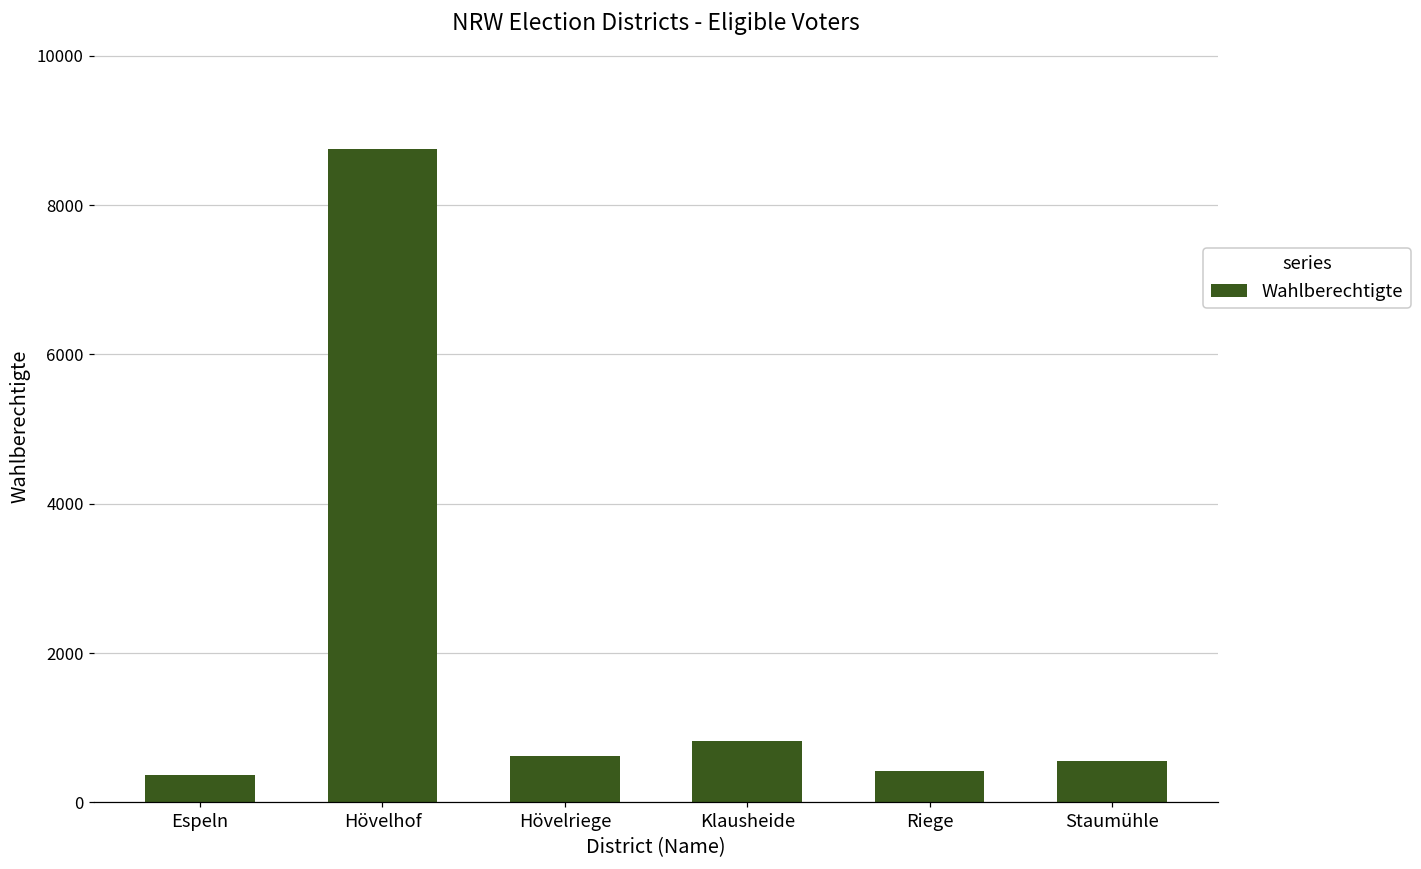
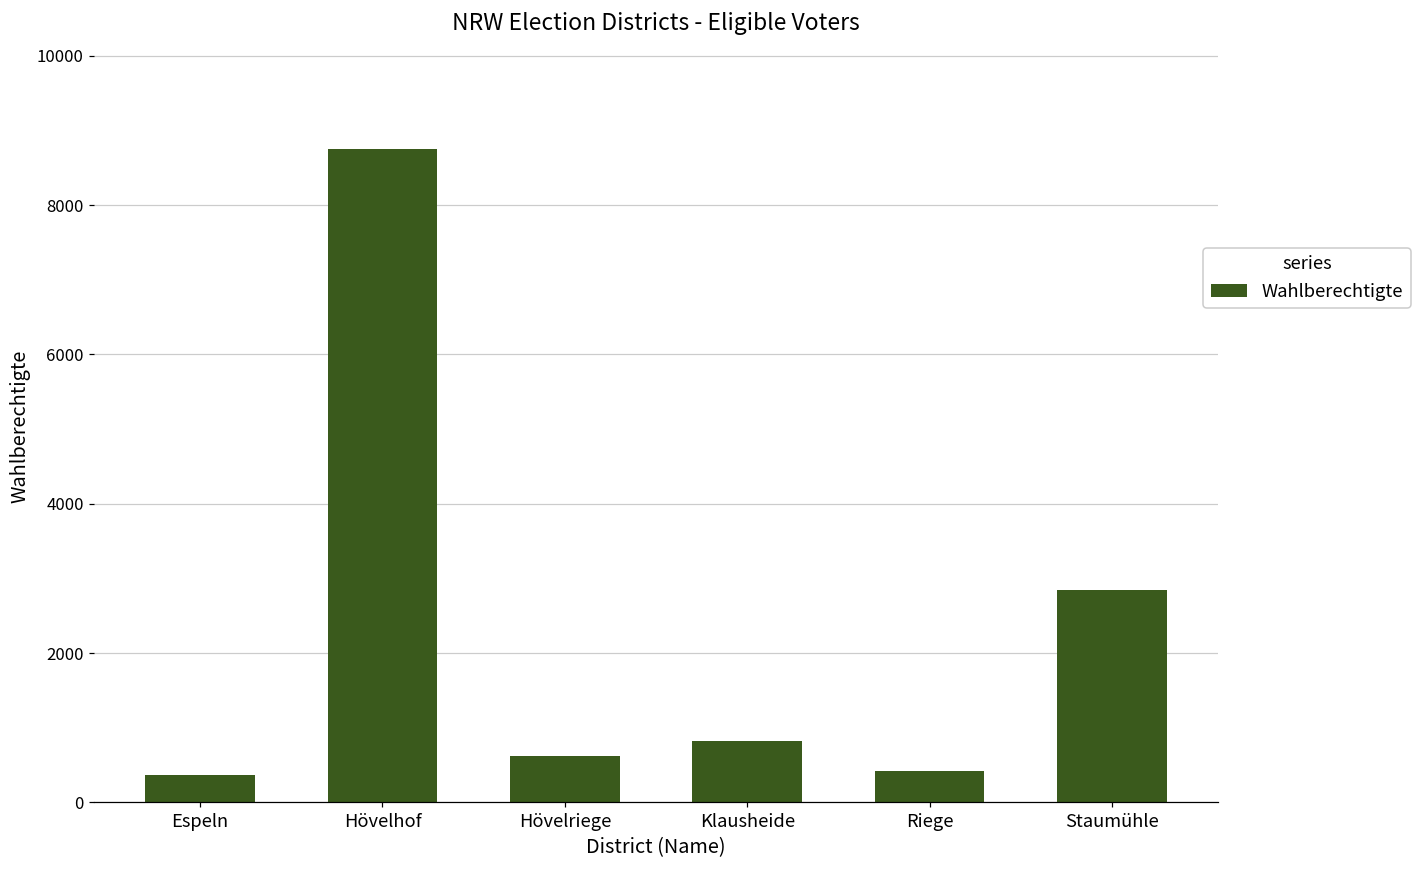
  {
    "Espeln": 400,
    "Hövelhof": 8700,
    "Hövelriege": 600,
    "Klausheide": 800,
    "Riege": 400,
-   "Staumühle": 600
+   "Staumühle": 2800
  }
